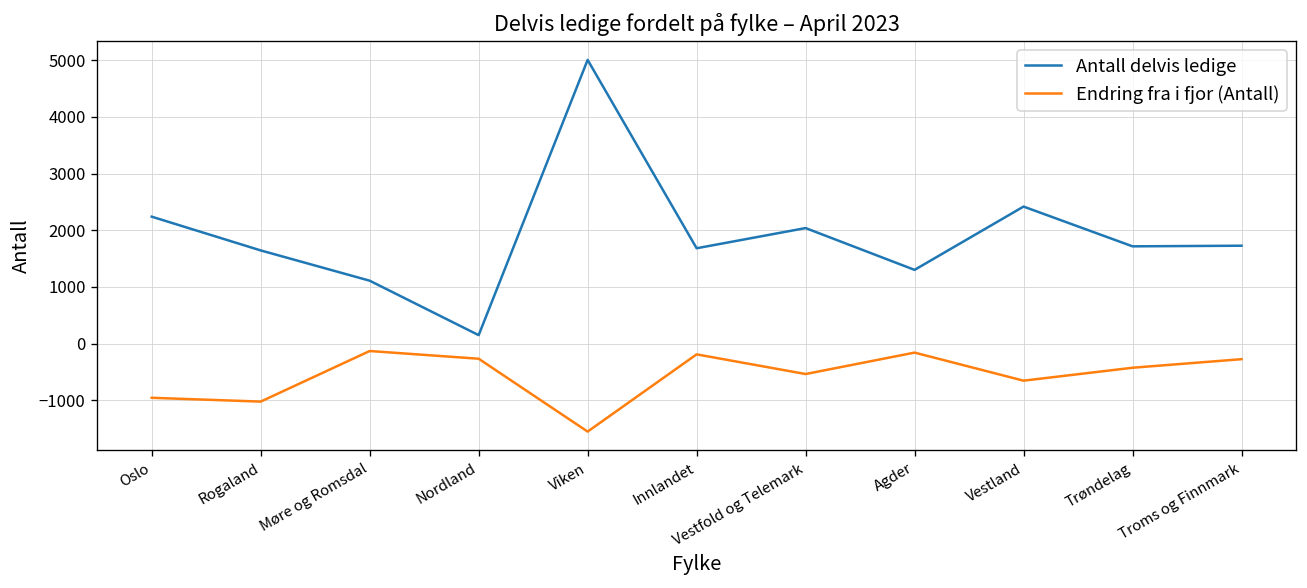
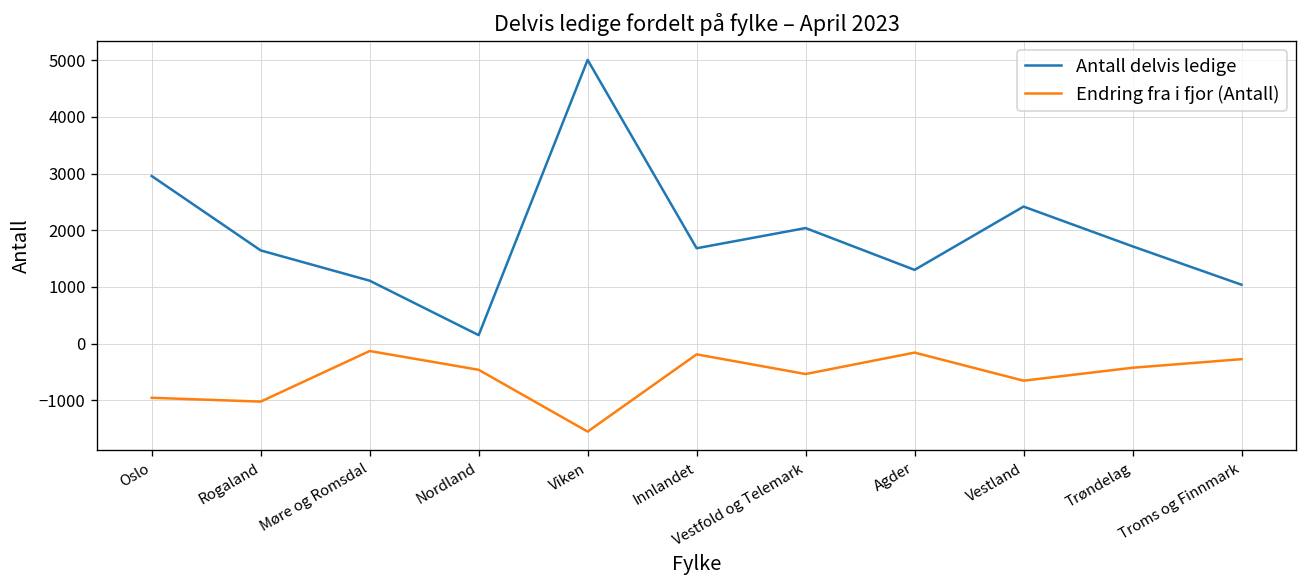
  {
    "Antall delvis ledige": {
-     "Oslo": 2200,
+     "Oslo": 3000,
      "Rogaland": 1600,
      "Møre og Romsdal": 1100,
      "Nordland": 200,
      "Viken": 5000,
      "Innlandet": 1700,
      "Vestfold og Telemark": 2000,
      "Agder": 1300,
      "Vestland": 2400,
      "Trøndelag": 1700,
-     "Troms og Finnmark": 1700
+     "Troms og Finnmark": 1000
    },
    "Endring fra i fjor (Antall)": {
      "Oslo": -1000,
      "Rogaland": -1000,
      "Møre og Romsdal": -100,
-     "Nordland": -300,
+     "Nordland": -500,
      "Viken": -1600,
      "Innlandet": -200,
      "Vestfold og Telemark": -500,
      "Agder": -200,
      "Vestland": -700,
      "Trøndelag": -400,
      "Troms og Finnmark": -300
    }
  }
